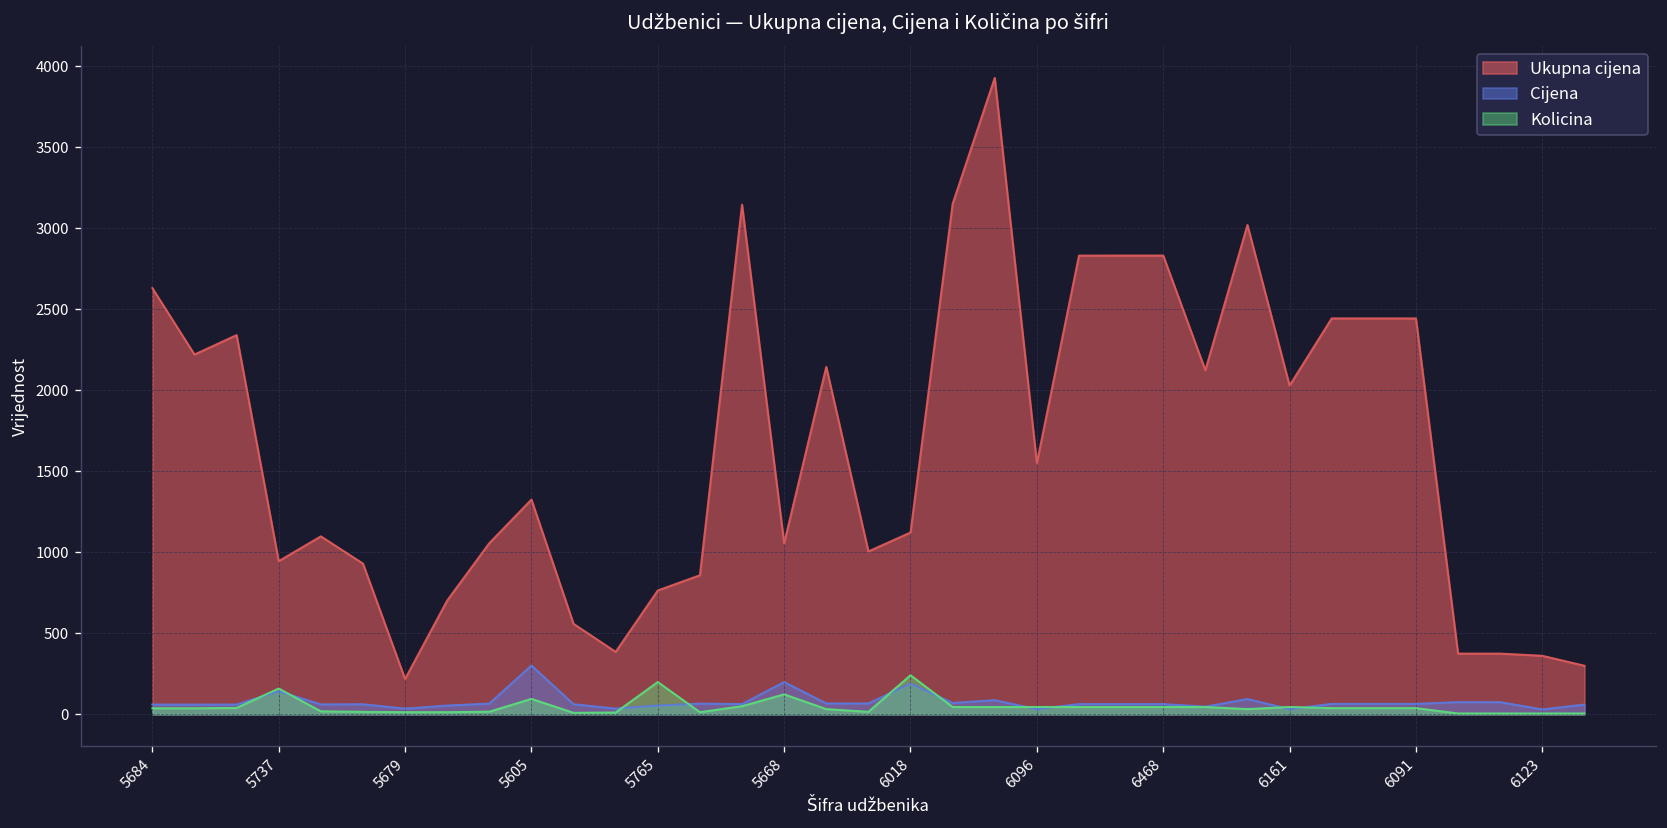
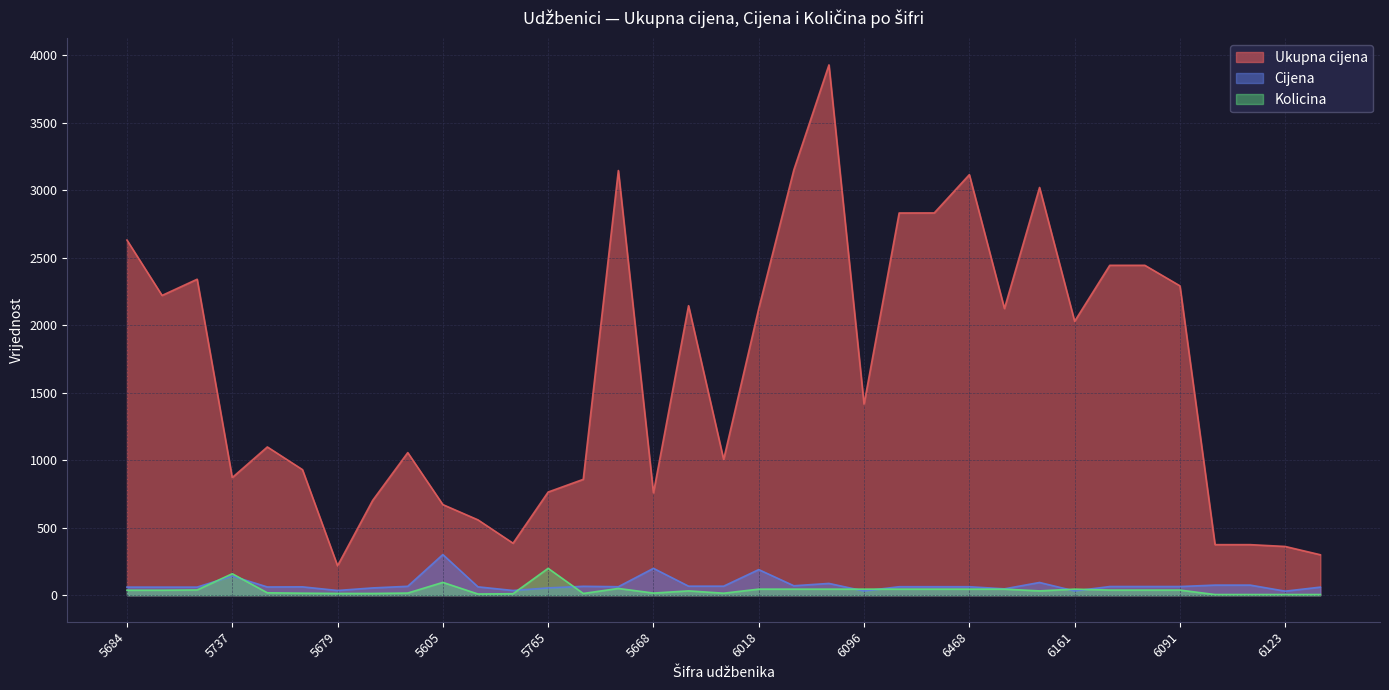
  {
    "Ukupna cijena": {
      "5684": 2630,
-     "5737": 950,
+     "5737": 870,
      "5679": 220,
-     "5605": 1330,
+     "5605": 670,
      "5765": 760,
-     "5668": 1060,
-     "6018": 1120,
-     "6096": 1550,
-     "6468": 2830,
+     "5668": 760,
+     "6018": 2120,
+     "6096": 1420,
+     "6468": 3110,
      "6161": 2030,
-     "6091": 2440,
+     "6091": 2290,
      "6123": 360
    },
    "Cijena": {
      "5684": 60,
      "5679": 40,
      "5605": 300,
      "5765": 50,
      "5668": 200,
      "6018": 190,
      "6091": 60,
      "6123": 30
    },
    "Kolicina": {
      "5684": 40,
      "5679": 10,
      "5605": 100,
      "5765": 200,
-     "5668": 120,
-     "6018": 240,
+     "5668": 20,
+     "6018": 50,
      "6091": 40,
      "6123": 10
    }
  }
